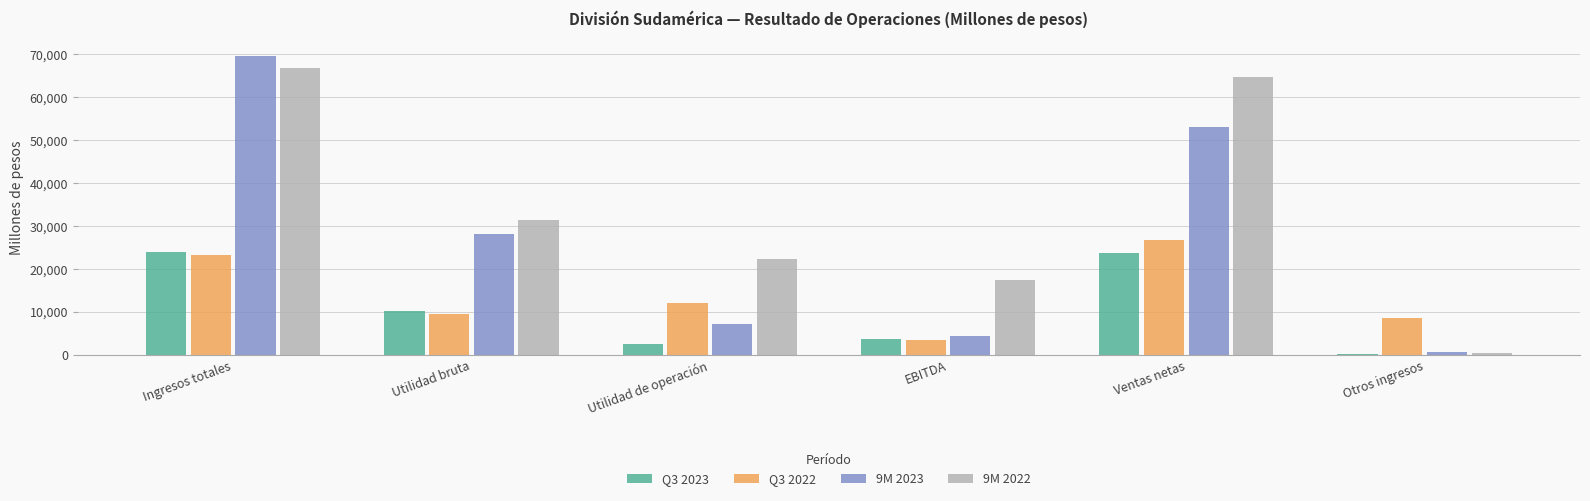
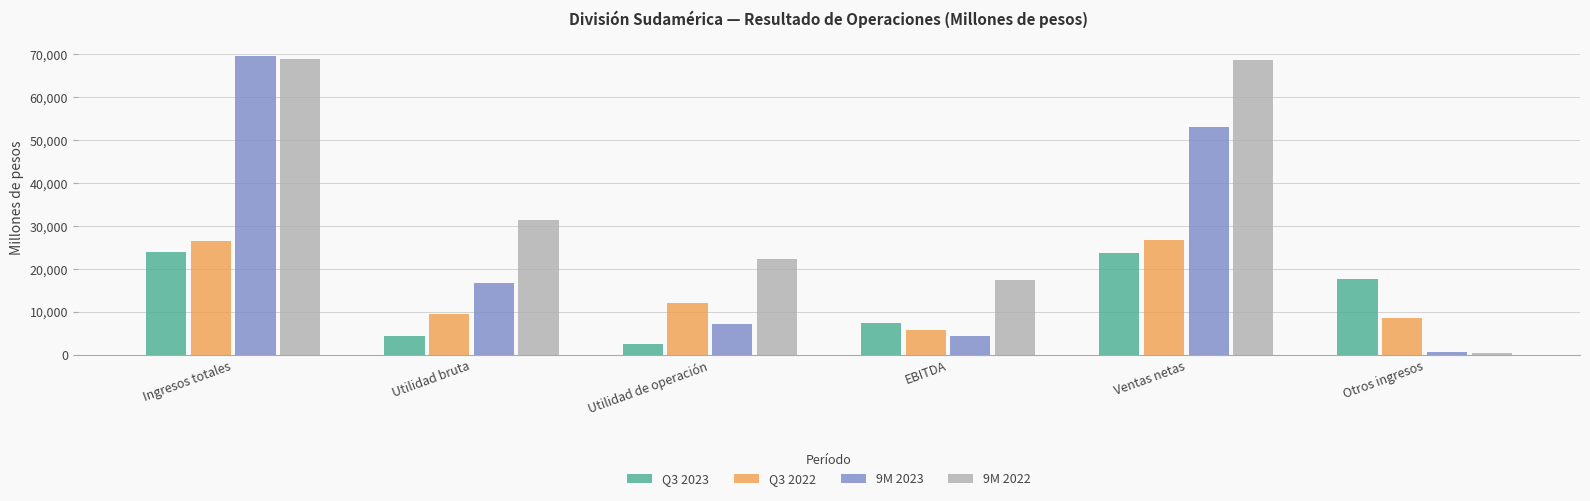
  {
    "Q3 2023": {
      "Ingresos totales": "24,000",
-     "Utilidad bruta": "10,000",
+     "Utilidad bruta": "4,000",
      "Utilidad de operación": "2,000",
-     "EBITDA": "4,000",
+     "EBITDA": "7,000",
      "Ventas netas": "24,000",
-     "Otros ingresos": "0"
+     "Otros ingresos": "18,000"
    },
    "Q3 2022": {
-     "Ingresos totales": "23,000",
+     "Ingresos totales": "26,000",
      "Utilidad bruta": "10,000",
      "Utilidad de operación": "12,000",
-     "EBITDA": "3,000",
+     "EBITDA": "6,000",
      "Ventas netas": "27,000",
      "Otros ingresos": "9,000"
    },
    "9M 2023": {
      "Ingresos totales": "70,000",
-     "Utilidad bruta": "28,000",
+     "Utilidad bruta": "17,000",
      "Utilidad de operación": "7,000",
      "EBITDA": "4,000",
      "Ventas netas": "53,000"
    },
    "9M 2022": {
-     "Ingresos totales": "67,000",
+     "Ingresos totales": "69,000",
      "Utilidad bruta": "31,000",
      "Utilidad de operación": "22,000",
      "EBITDA": "17,000",
-     "Ventas netas": "65,000"
+     "Ventas netas": "69,000"
    }
  }
